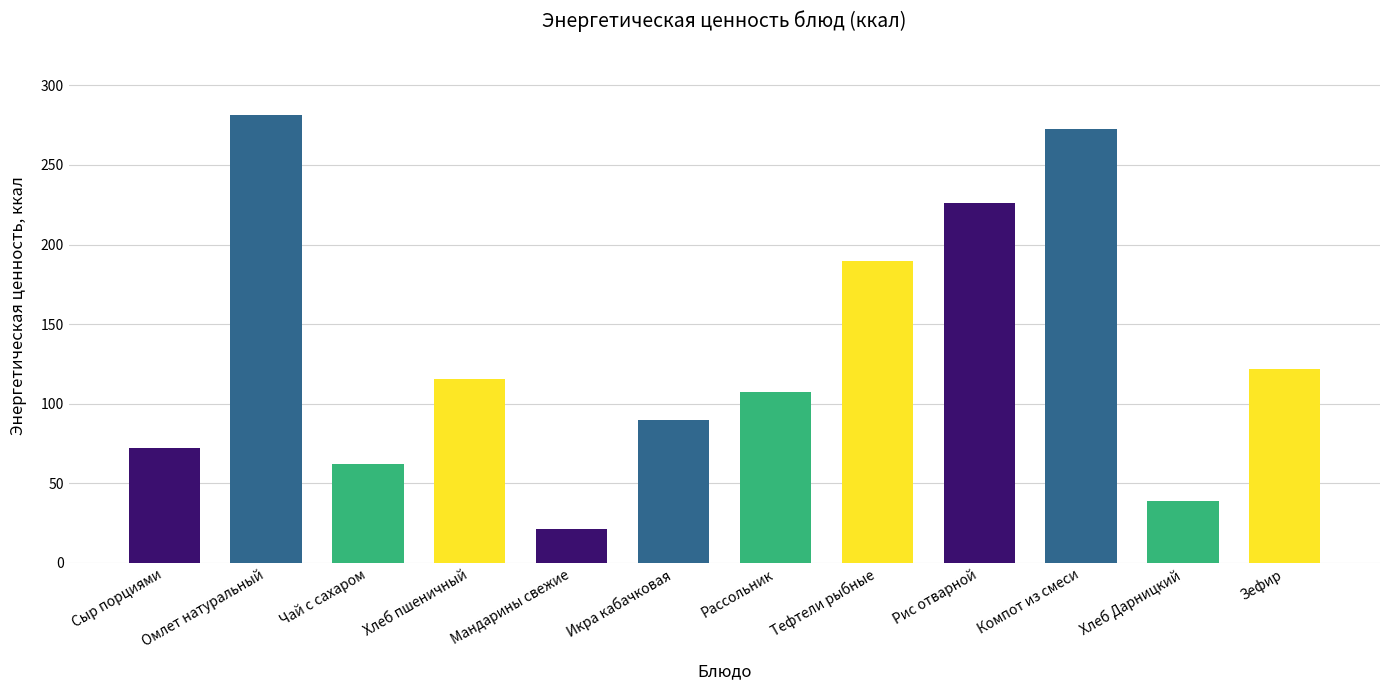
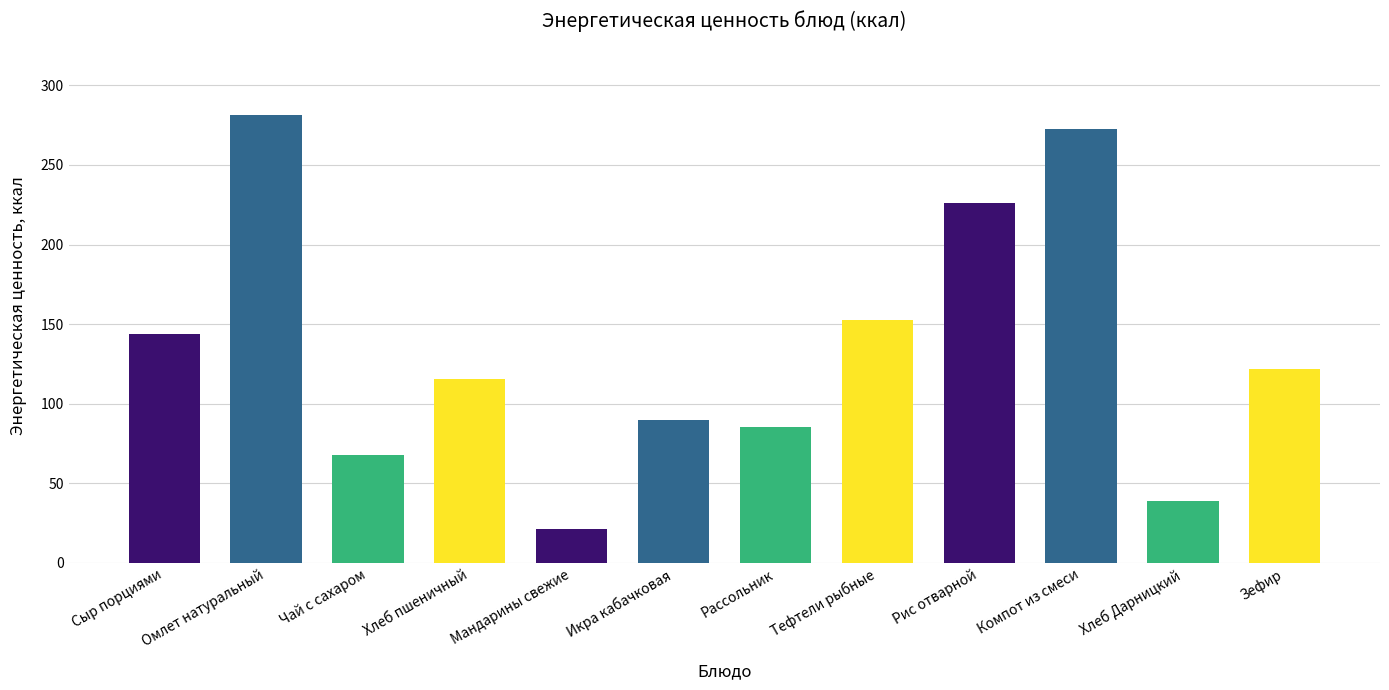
  {
-   "Сыр порциями": 72,
+   "Сыр порциями": 144,
    "Омлет натуральный": 282,
-   "Чай с сахаром": 62,
+   "Чай с сахаром": 68,
    "Хлеб пшеничный": 115,
    "Мандарины свежие": 21,
    "Икра кабачковая": 90,
-   "Рассольник": 107,
-   "Тефтели рыбные": 190,
+   "Рассольник": 85,
+   "Тефтели рыбные": 153,
    "Рис отварной": 226,
    "Компот из смеси": 272,
    "Хлеб Дарницкий": 39,
    "Зефир": 122
  }
